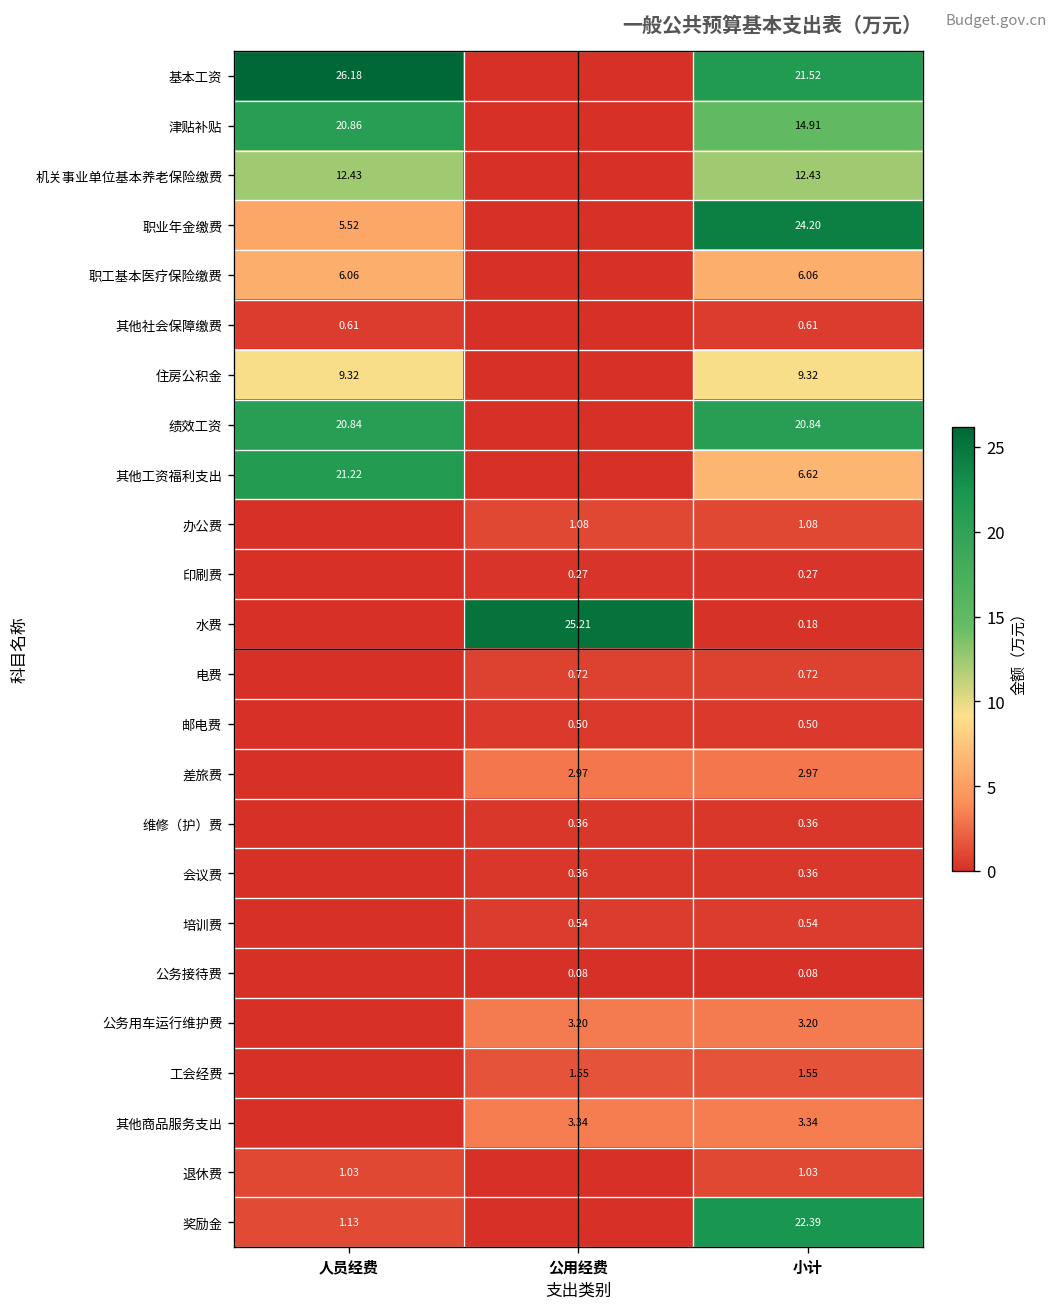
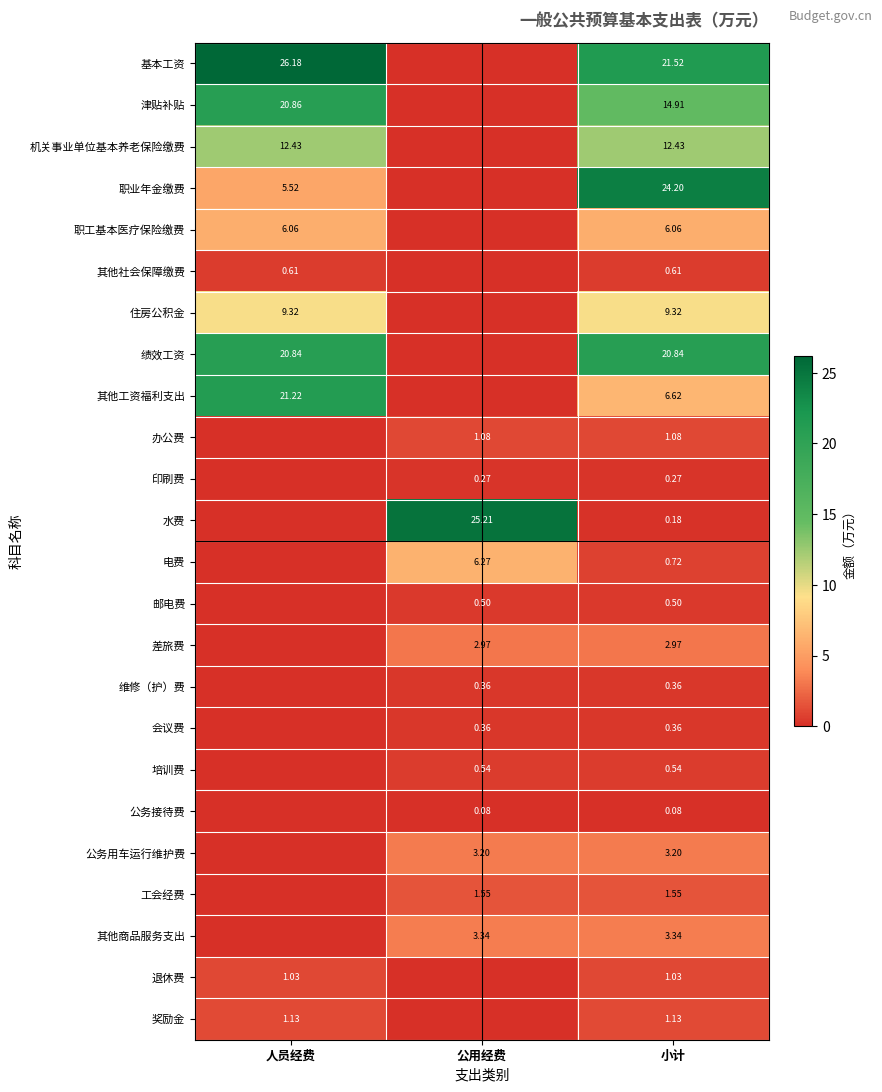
  {
    "基本工资": {
      "人员经费": 26.18,
      "小计": 21.52
    },
    "津贴补贴": {
      "人员经费": 20.86,
      "小计": 14.91
    },
    "机关事业单位基本养老保险缴费": {
      "人员经费": 12.43,
      "小计": 12.43
    },
    "职业年金缴费": {
      "人员经费": 5.52,
      "小计": 24.20
    },
    "职工基本医疗保险缴费": {
      "人员经费": 6.06,
      "小计": 6.06
    },
    "其他社会保障缴费": {
      "人员经费": 0.61,
      "小计": 0.61
    },
    "住房公积金": {
      "人员经费": 9.32,
      "小计": 9.32
    },
    "绩效工资": {
      "人员经费": 20.84,
      "小计": 20.84
    },
    "其他工资福利支出": {
      "人员经费": 21.22,
      "小计": 6.62
    },
    "办公费": {
      "公用经费": 1.08,
      "小计": 1.08
    },
    "印刷费": {
      "公用经费": 0.27,
      "小计": 0.27
    },
    "水费": {
      "公用经费": 25.21,
      "小计": 0.18
    },
    "电费": {
-     "公用经费": 0.72,
+     "公用经费": 6.27,
      "小计": 0.72
    },
    "邮电费": {
      "公用经费": 0.50,
      "小计": 0.50
    },
    "差旅费": {
      "公用经费": 2.97,
      "小计": 2.97
    },
    "维修（护）费": {
      "公用经费": 0.36,
      "小计": 0.36
    },
    "会议费": {
      "公用经费": 0.36,
      "小计": 0.36
    },
    "培训费": {
      "公用经费": 0.54,
      "小计": 0.54
    },
    "公务接待费": {
      "公用经费": 0.08,
      "小计": 0.08
    },
    "公务用车运行维护费": {
      "公用经费": 3.20,
      "小计": 3.20
    },
    "工会经费": {
      "公用经费": 1.55,
      "小计": 1.55
    },
    "其他商品服务支出": {
      "公用经费": 3.34,
      "小计": 3.34
    },
    "退休费": {
      "人员经费": 1.03,
      "小计": 1.03
    },
    "奖励金": {
      "人员经费": 1.13,
-     "小计": 22.39
+     "小计": 1.13
    }
  }
